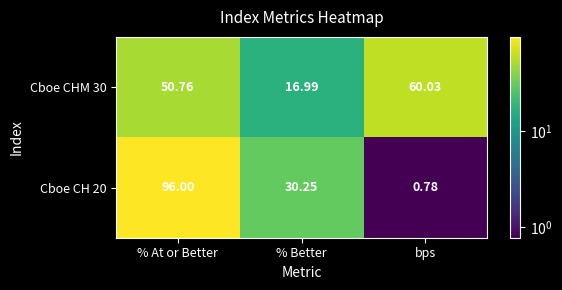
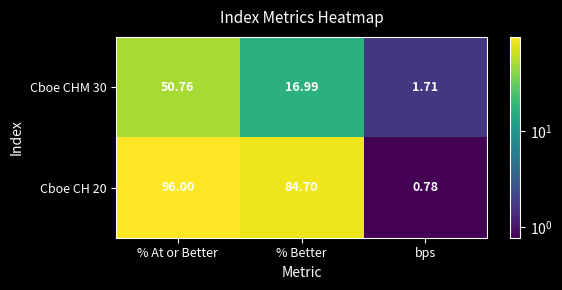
  {
    "Cboe CHM 30": {
      "% At or Better": 50.76,
      "% Better": 16.99,
-     "bps": 60.03
+     "bps": 1.71
    },
    "Cboe CH 20": {
      "% At or Better": 96.00,
-     "% Better": 30.25,
+     "% Better": 84.70,
      "bps": 0.78
    }
  }
